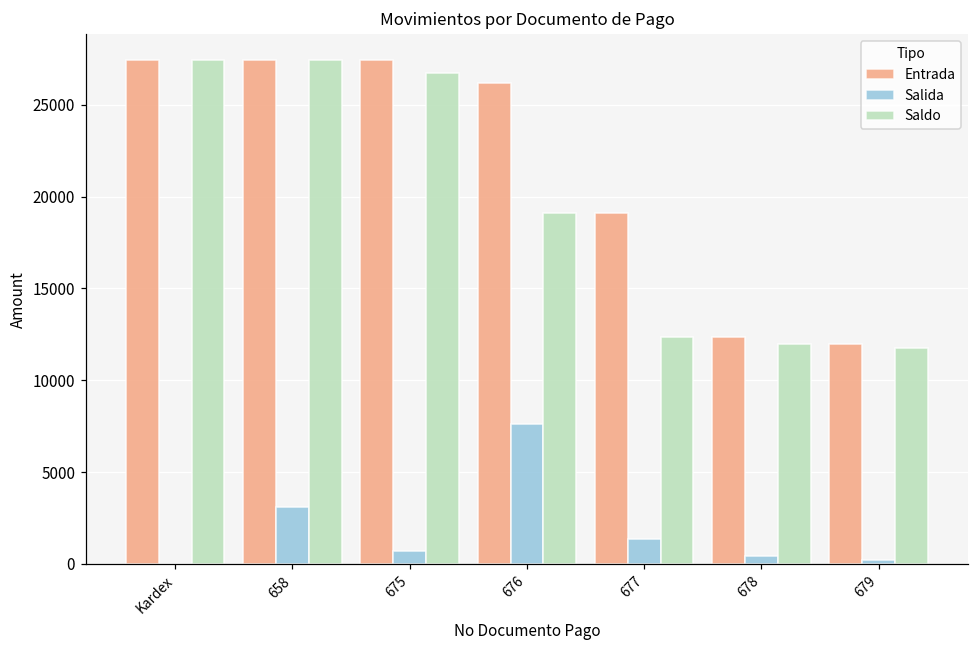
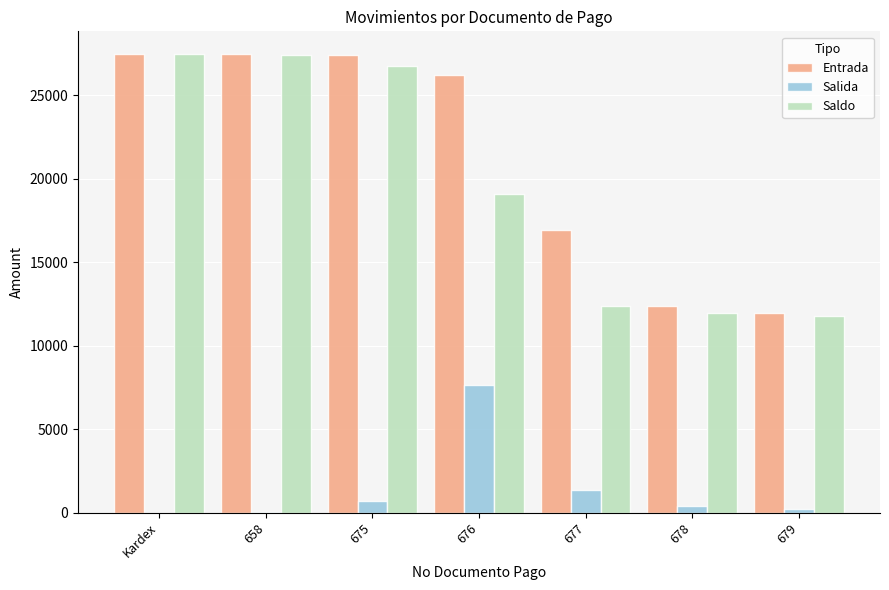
  {
    "Entrada": {
      "Kardex": 27500,
      "658": 27500,
      "675": 27400,
      "676": 26200,
-     "677": 19100,
+     "677": 16900,
      "678": 12400,
      "679": 12000
    },
    "Salida": {
      "Kardex": 0,
-     "658": 3100,
+     "658": 0,
      "675": 700,
      "676": 7600,
      "677": 1400,
      "678": 400,
      "679": 200
    },
    "Saldo": {
      "Kardex": 27500,
      "658": 27400,
      "675": 26700,
      "676": 19100,
      "677": 12400,
      "678": 12000,
      "679": 11700
    }
  }
